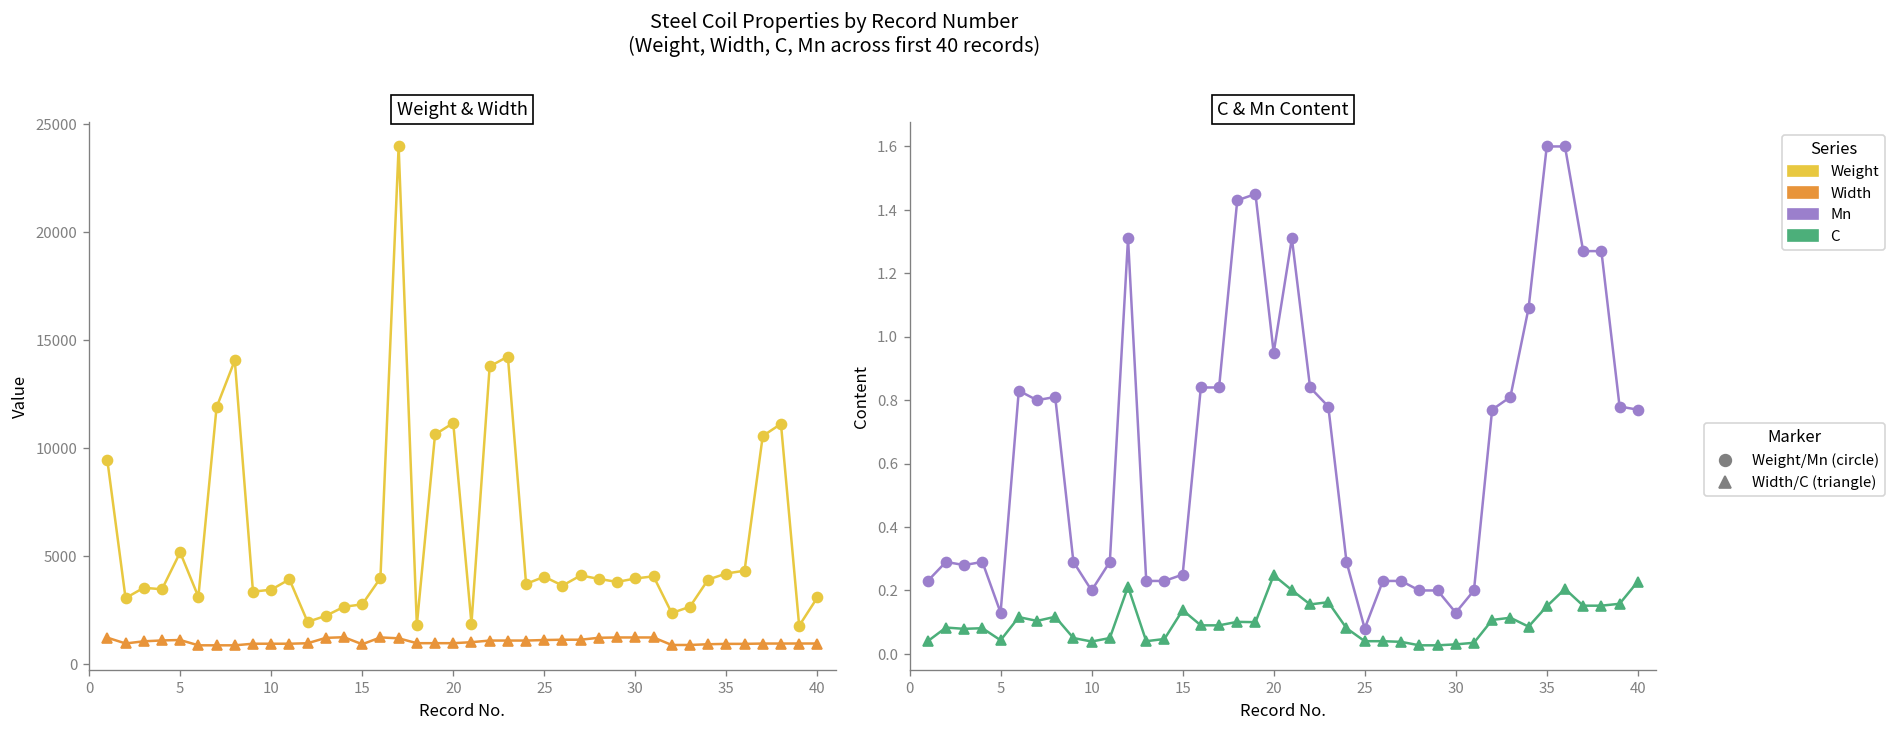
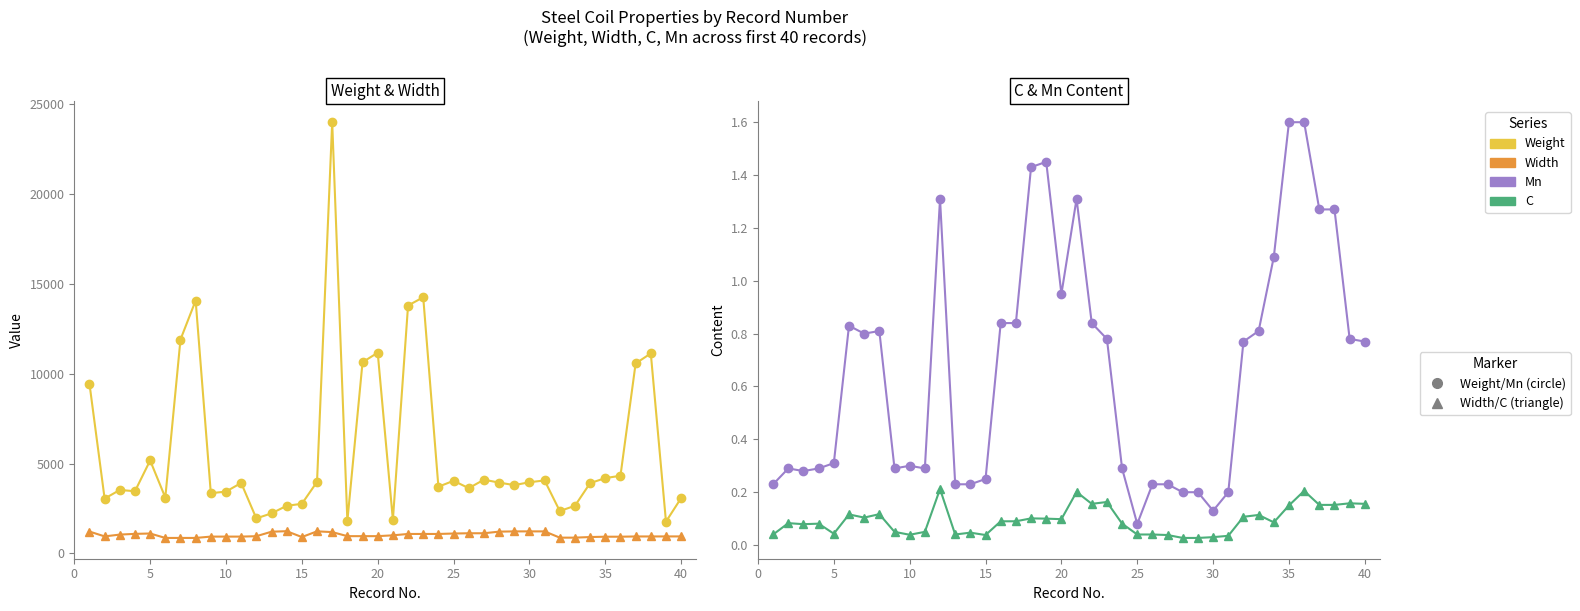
  {
    "C & Mn Content": {
      "Mn": {
-       "5": 0.13,
-       "10": 0.2,
+       "5": 0.31,
+       "10": 0.3,
        "15": 0.25,
        "20": 0.95,
        "25": 0.08,
        "30": 0.13,
        "35": 1.60,
        "40": 0.77
      },
      "C": {
        "5": 0.04,
        "10": 0.04,
-       "15": 0.14,
-       "20": 0.25,
+       "15": 0.04,
+       "20": 0.10,
        "25": 0.04,
        "30": 0.03,
        "35": 0.15,
-       "40": 0.23
+       "40": 0.16
      }
    }
  }
